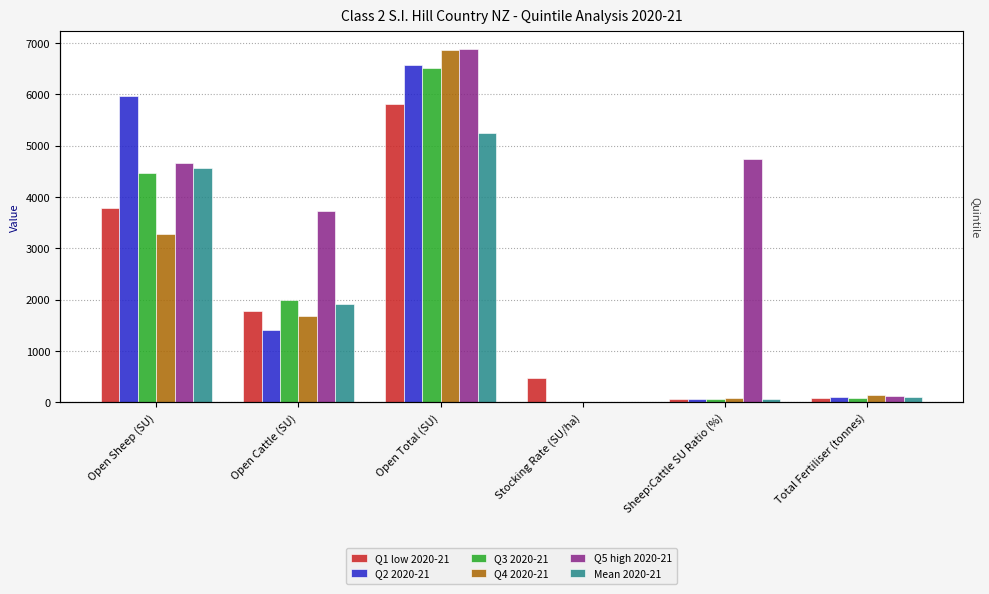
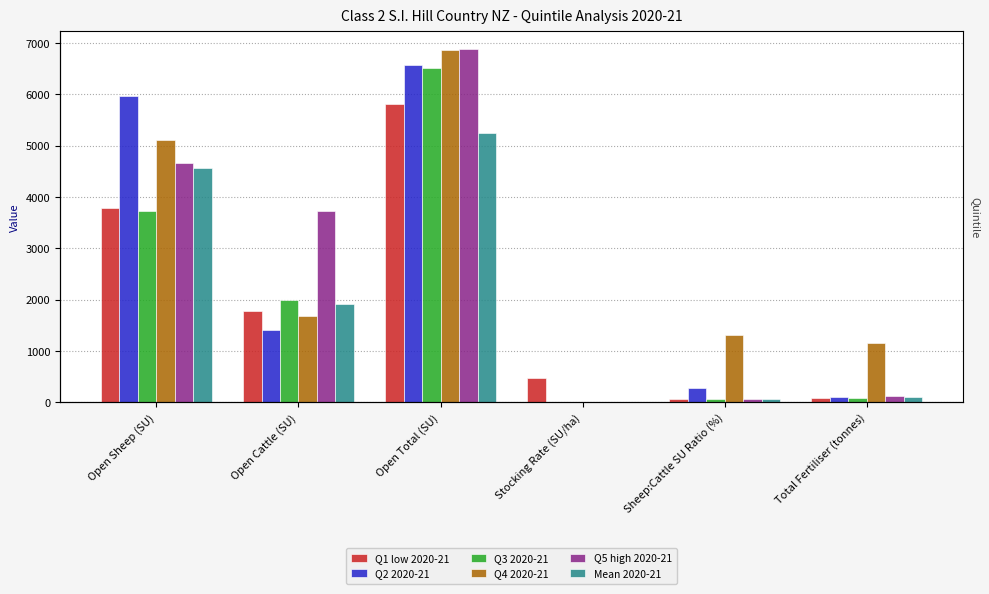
  {
    "Q1 low 2020-21": {
      "Open Sheep (SU)": 3800,
      "Open Cattle (SU)": 1800,
      "Open Total (SU)": 5800,
      "Stocking Rate (SU/ha)": 500,
      "Sheep:Cattle SU Ratio (%)": 100,
      "Total Fertiliser (tonnes)": 100
    },
    "Q2 2020-21": {
      "Open Sheep (SU)": 6000,
      "Open Cattle (SU)": 1400,
      "Open Total (SU)": 6600,
-     "Sheep:Cattle SU Ratio (%)": 100,
+     "Sheep:Cattle SU Ratio (%)": 300,
      "Total Fertiliser (tonnes)": 100
    },
    "Q3 2020-21": {
-     "Open Sheep (SU)": 4500,
+     "Open Sheep (SU)": 3700,
      "Open Cattle (SU)": 2000,
      "Open Total (SU)": 6500,
      "Sheep:Cattle SU Ratio (%)": 100,
      "Total Fertiliser (tonnes)": 100
    },
    "Q4 2020-21": {
-     "Open Sheep (SU)": 3300,
+     "Open Sheep (SU)": 5100,
      "Open Cattle (SU)": 1700,
      "Open Total (SU)": 6900,
-     "Sheep:Cattle SU Ratio (%)": 100,
-     "Total Fertiliser (tonnes)": 100
+     "Sheep:Cattle SU Ratio (%)": 1300,
+     "Total Fertiliser (tonnes)": 1200
    },
    "Q5 high 2020-21": {
      "Open Sheep (SU)": 4700,
      "Open Cattle (SU)": 3700,
      "Open Total (SU)": 6900,
-     "Sheep:Cattle SU Ratio (%)": 4700,
+     "Sheep:Cattle SU Ratio (%)": 100,
      "Total Fertiliser (tonnes)": 100
    },
    "Mean 2020-21": {
      "Open Sheep (SU)": 4600,
      "Open Cattle (SU)": 1900,
      "Open Total (SU)": 5300,
      "Sheep:Cattle SU Ratio (%)": 100,
      "Total Fertiliser (tonnes)": 100
    }
  }
